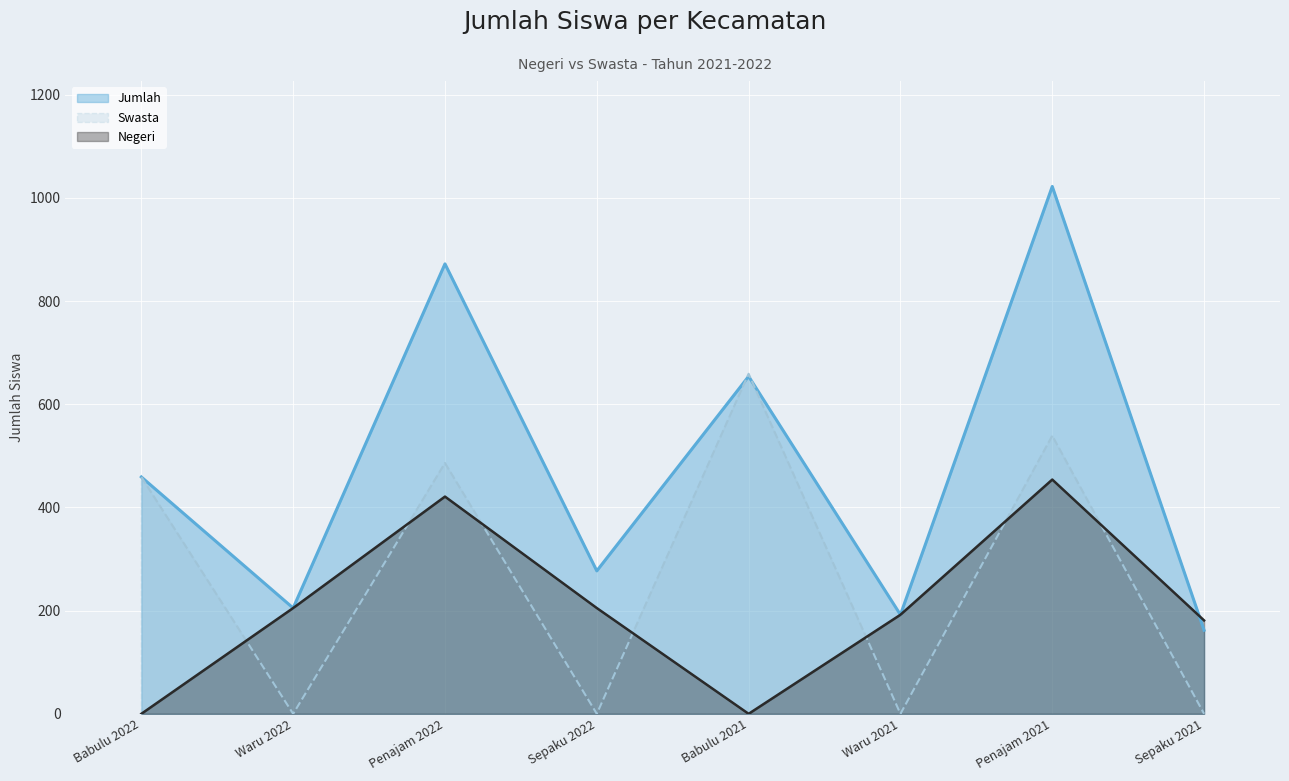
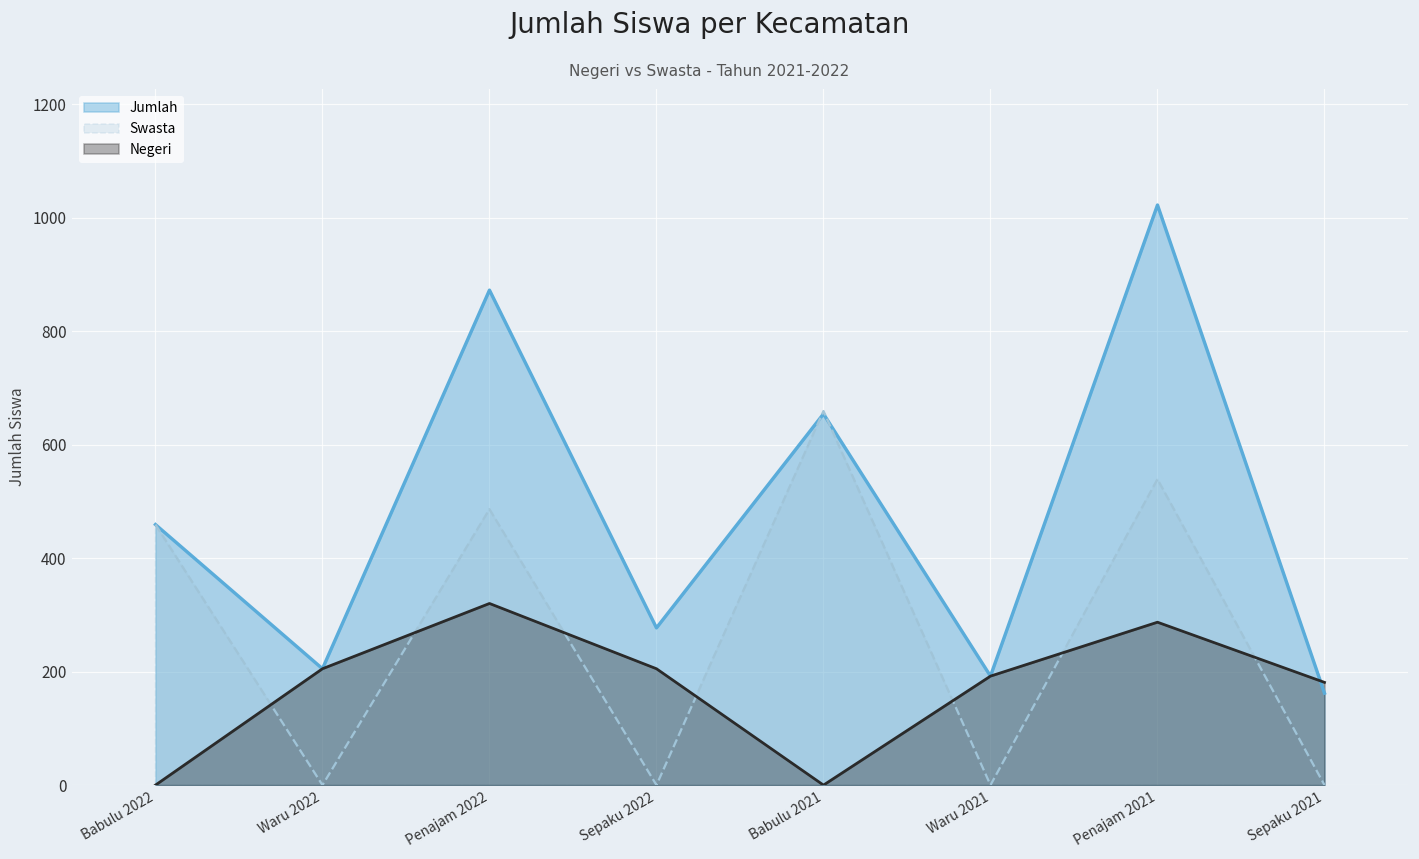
  {
    "Jumlah": {
      "Penajam 2022": 870,
      "Sepaku 2022": 280,
      "Babulu 2021": 650,
      "Penajam 2021": 1020,
      "Sepaku 2021": 160
    },
    "Swasta": {
      "Waru 2022": 0,
      "Penajam 2022": 490,
      "Sepaku 2022": 0,
      "Babulu 2021": 660,
      "Waru 2021": 0,
      "Penajam 2021": 540,
      "Sepaku 2021": 0
    },
    "Negeri": {
      "Babulu 2022": 0,
-     "Penajam 2022": 420,
+     "Penajam 2022": 320,
      "Sepaku 2022": 210,
      "Babulu 2021": 0,
-     "Penajam 2021": 450,
+     "Penajam 2021": 290,
      "Sepaku 2021": 180
    }
  }
